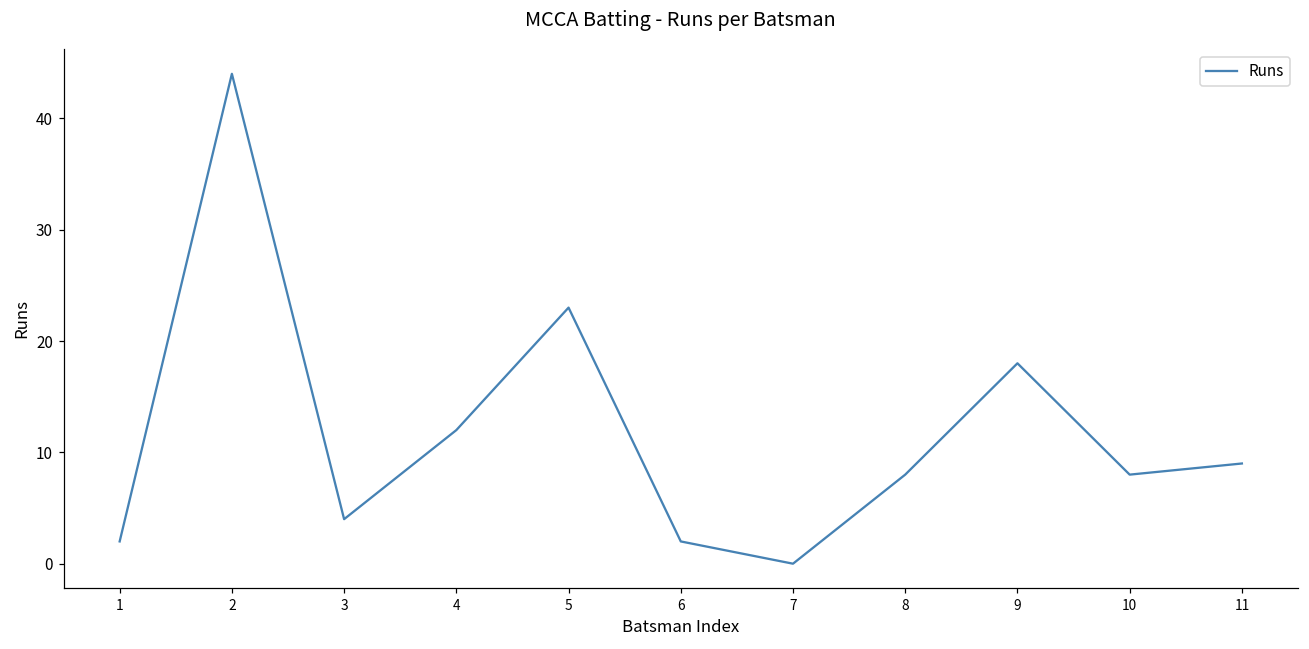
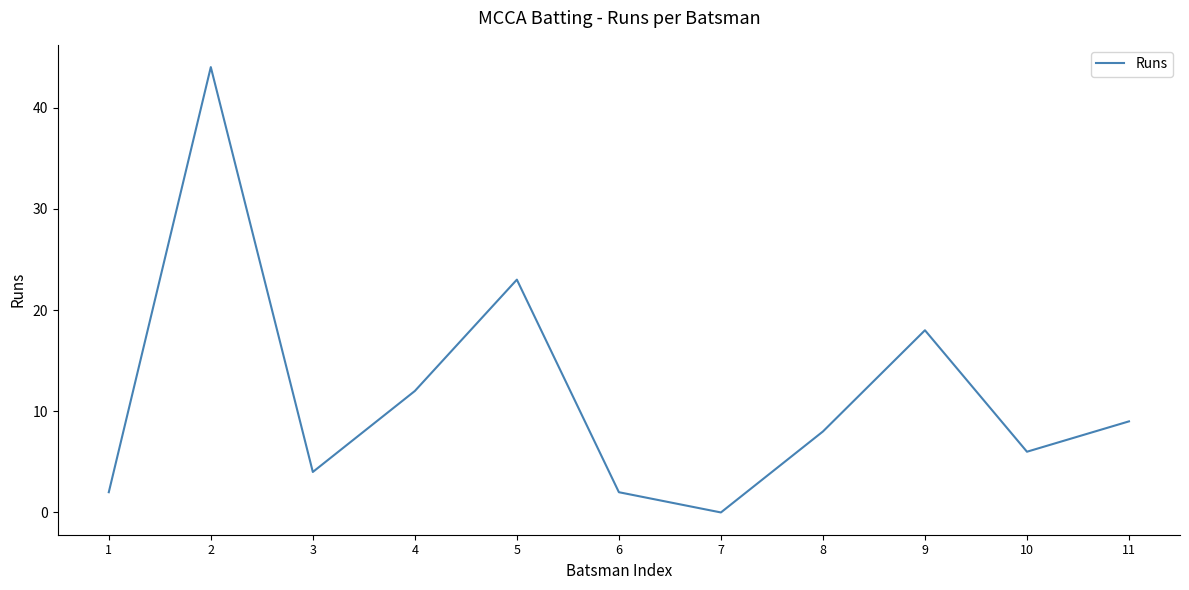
  {
    "1": 2,
    "2": 44,
    "3": 4,
    "4": 12,
    "5": 23,
    "6": 2,
    "7": 0,
    "8": 8,
    "9": 18,
-   "10": 8,
+   "10": 6,
    "11": 9
  }
